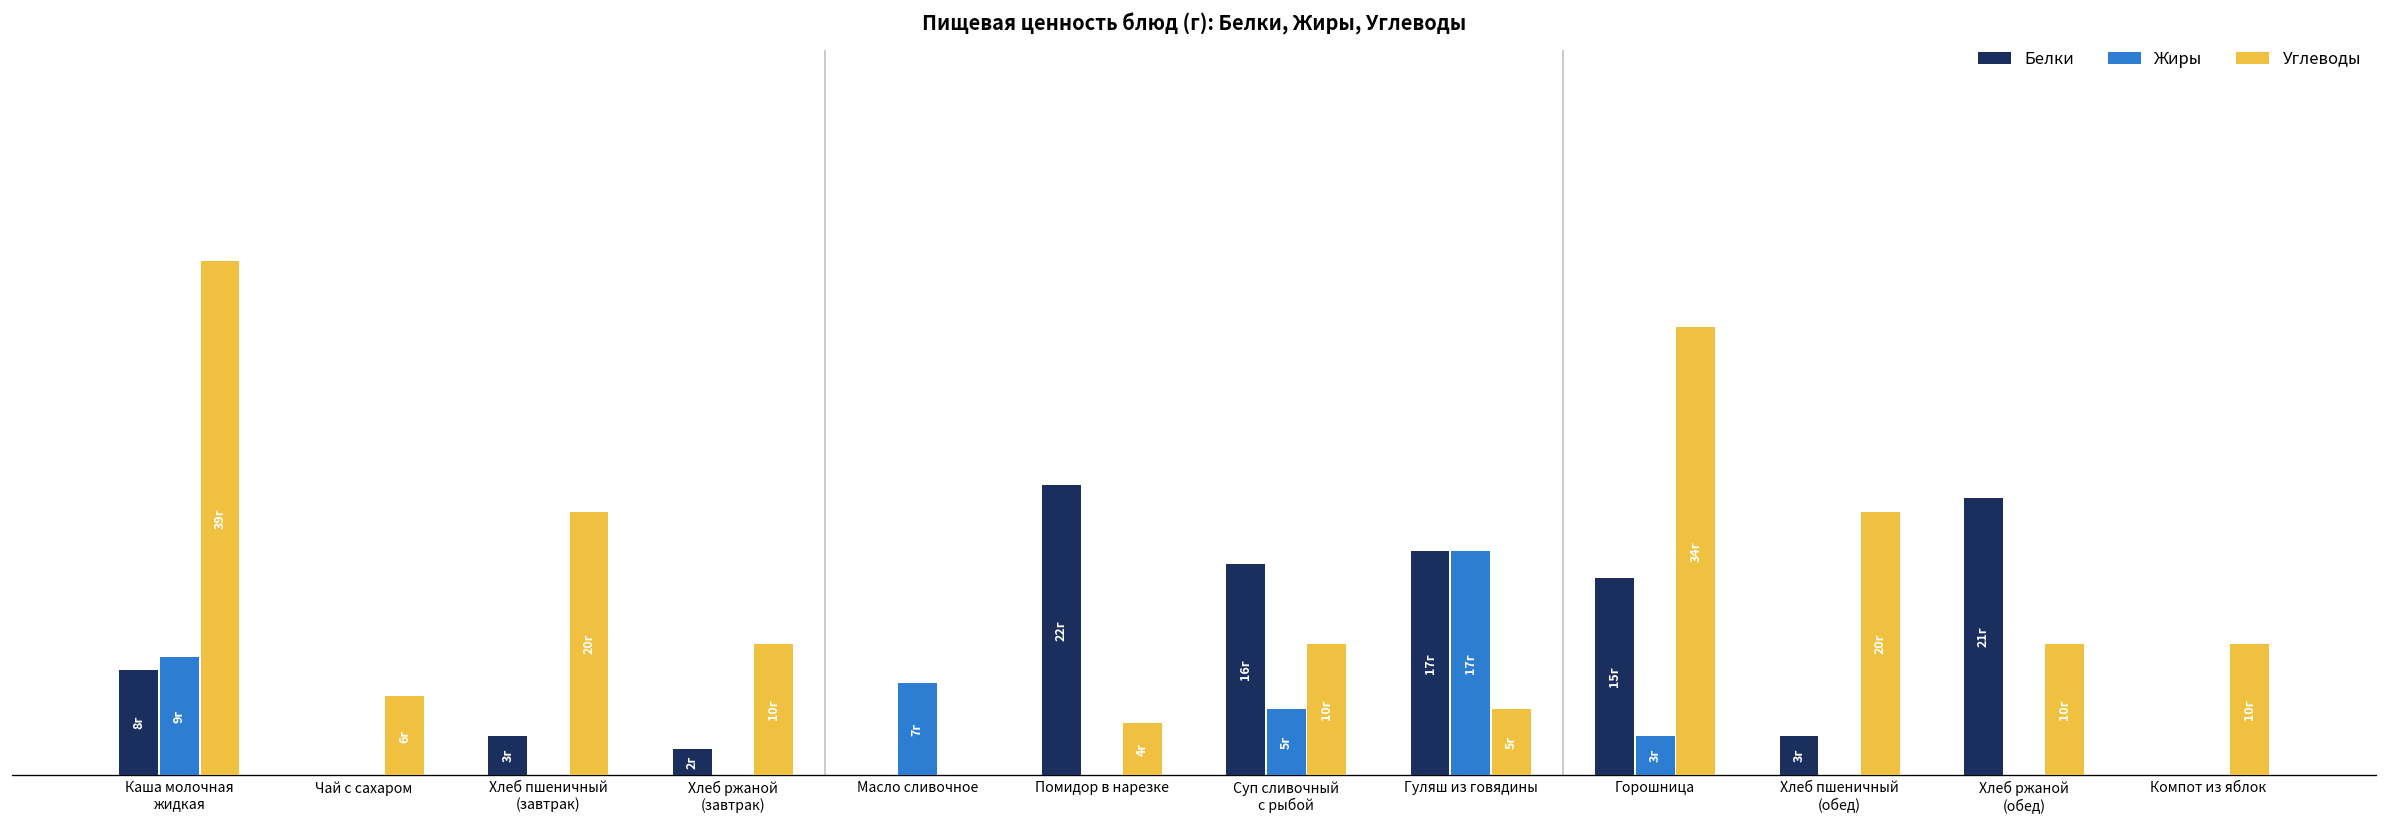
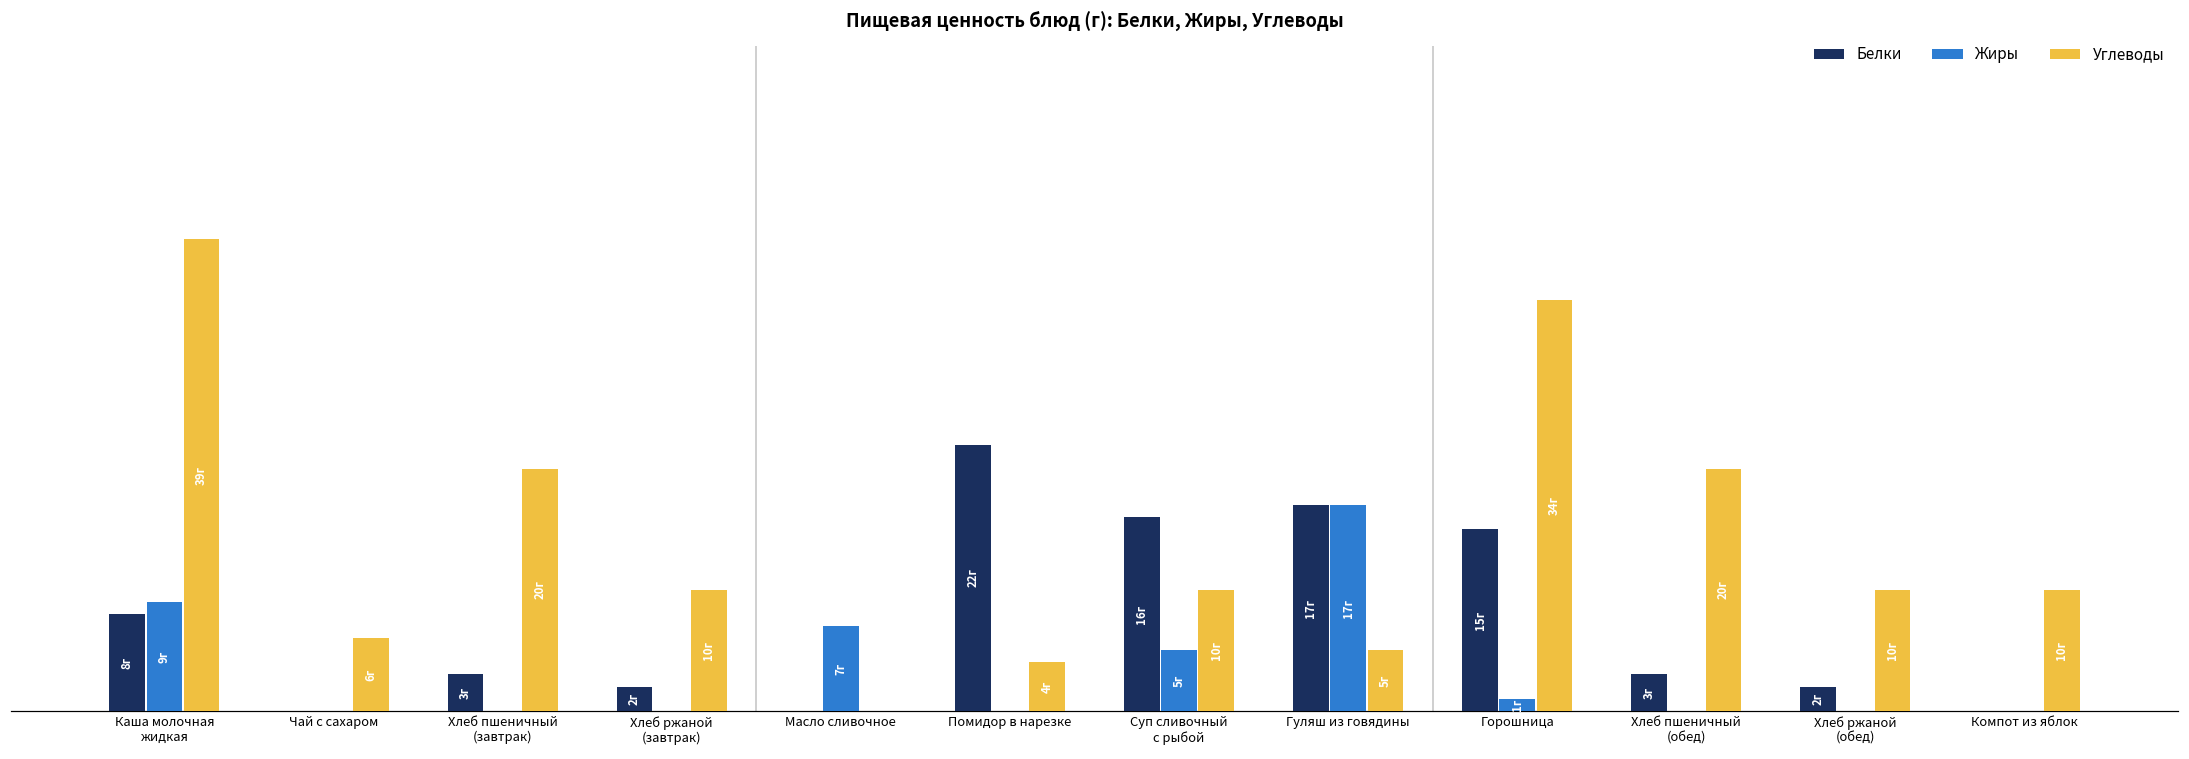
  {
    "Белки": {
      "Каша молочная жидкая": "8г",
      "Хлеб пшеничный (завтрак)": "3г",
      "Хлеб ржаной (завтрак)": "2г",
      "Помидор в нарезке": "22г",
      "Суп сливочный с рыбой": "16г",
      "Гуляш из говядины": "17г",
      "Горошница": "15г",
      "Хлеб пшеничный (обед)": "3г",
-     "Хлеб ржаной (обед)": "21г"
+     "Хлеб ржаной (обед)": "2г"
    },
    "Жиры": {
      "Каша молочная жидкая": "9г",
      "Масло сливочное": "7г",
      "Суп сливочный с рыбой": "5г",
      "Гуляш из говядины": "17г",
-     "Горошница": "3г"
+     "Горошница": "1г"
    },
    "Углеводы": {
      "Каша молочная жидкая": "39г",
      "Чай с сахаром": "6г",
      "Хлеб пшеничный (завтрак)": "20г",
      "Хлеб ржаной (завтрак)": "10г",
      "Помидор в нарезке": "4г",
      "Суп сливочный с рыбой": "10г",
      "Гуляш из говядины": "5г",
      "Горошница": "34г",
      "Хлеб пшеничный (обед)": "20г",
      "Хлеб ржаной (обед)": "10г",
      "Компот из яблок": "10г"
    }
  }
